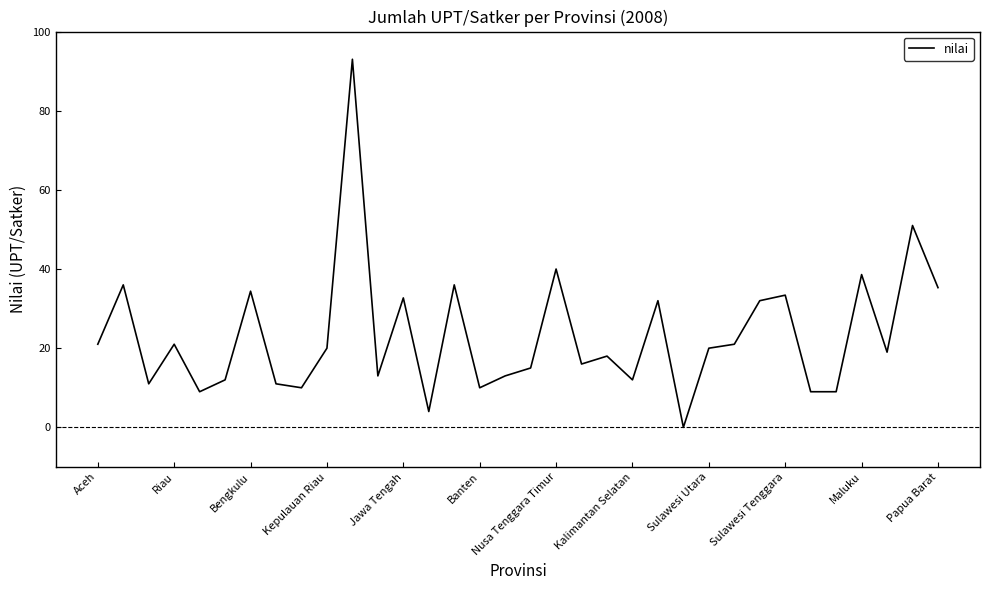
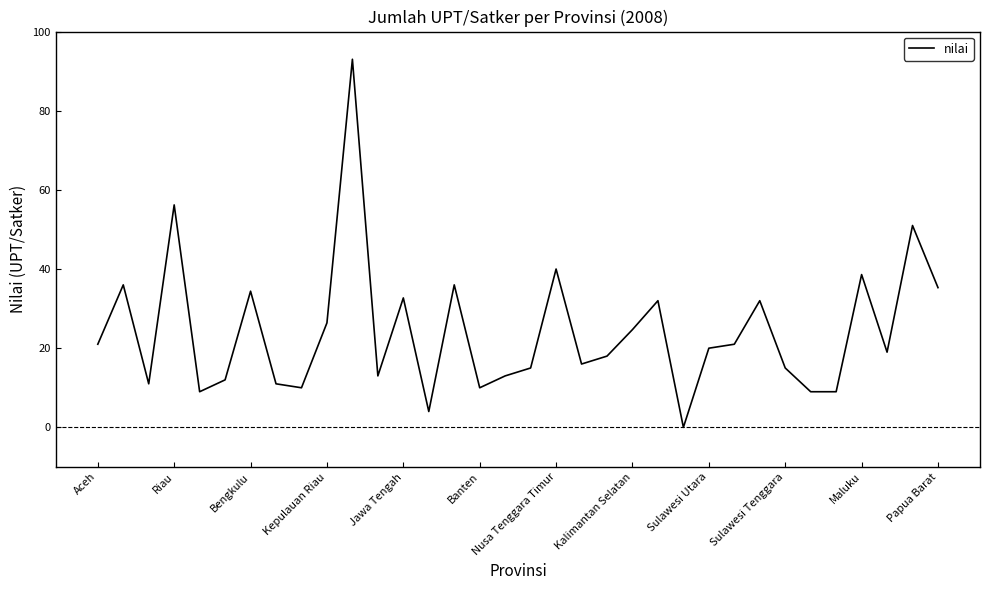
  {
    "Aceh": 21,
-   "Riau": 21,
+   "Riau": 56,
    "Bengkulu": 34,
-   "Kepulauan Riau": 20,
+   "Kepulauan Riau": 26,
    "Jawa Tengah": 33,
    "Banten": 10,
    "Nusa Tenggara Timur": 40,
-   "Kalimantan Selatan": 12,
+   "Kalimantan Selatan": 25,
    "Sulawesi Utara": 20,
-   "Sulawesi Tenggara": 33,
+   "Sulawesi Tenggara": 15,
    "Maluku": 39,
    "Papua Barat": 35
  }
